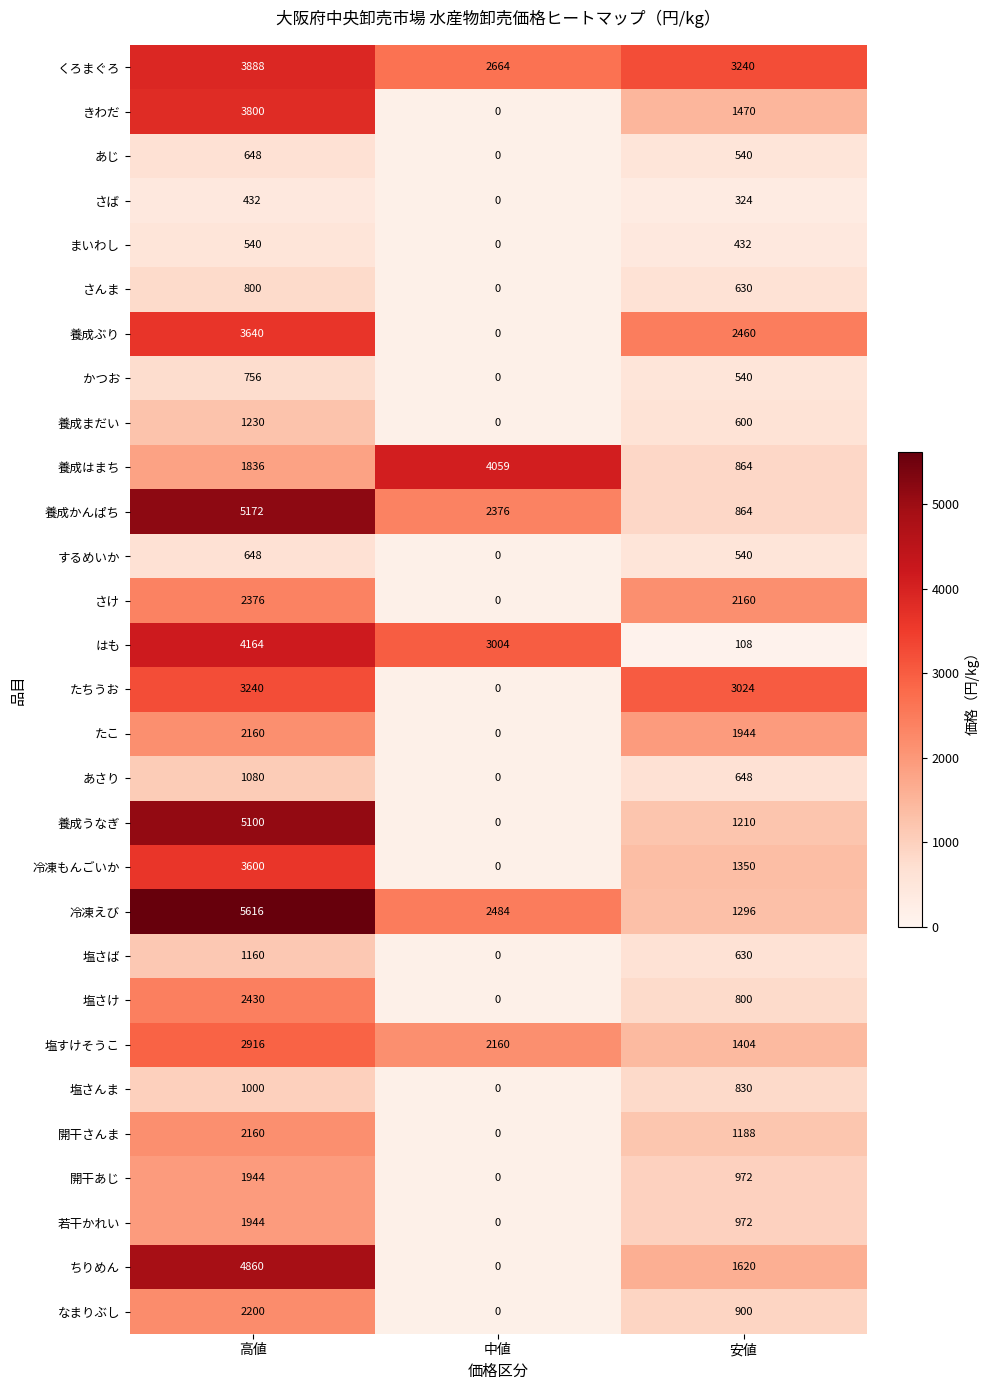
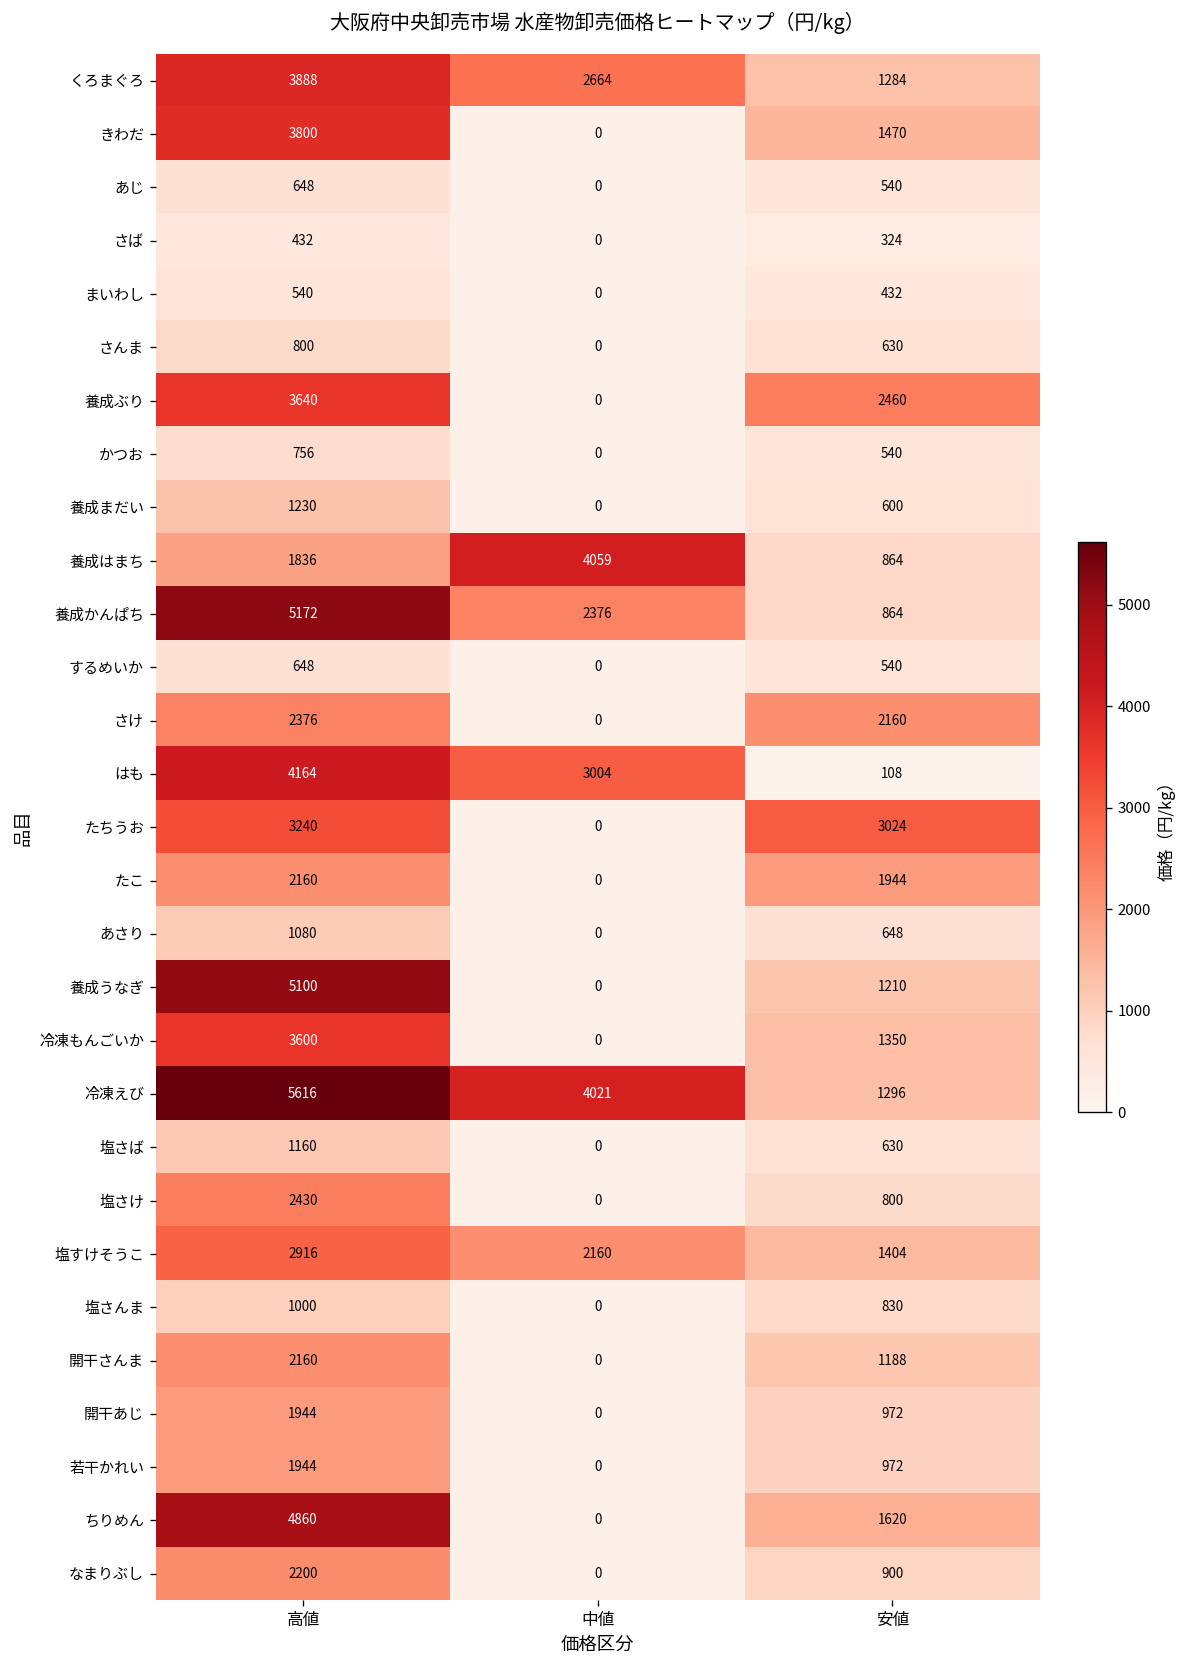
  {
    "くろまぐろ": {
      "高値": 3888,
      "中値": 2664,
-     "安値": 3240
+     "安値": 1284
    },
    "きわだ": {
      "高値": 3800,
      "安値": 1470
    },
    "あじ": {
      "高値": 648,
      "安値": 540
    },
    "さば": {
      "高値": 432,
      "安値": 324
    },
    "まいわし": {
      "高値": 540,
      "安値": 432
    },
    "さんま": {
      "高値": 800,
      "安値": 630
    },
    "養成ぶり": {
      "高値": 3640,
      "安値": 2460
    },
    "かつお": {
      "高値": 756,
      "安値": 540
    },
    "養成まだい": {
      "高値": 1230,
      "安値": 600
    },
    "養成はまち": {
      "高値": 1836,
      "中値": 4059,
      "安値": 864
    },
    "養成かんぱち": {
      "高値": 5172,
      "中値": 2376,
      "安値": 864
    },
    "するめいか": {
      "高値": 648,
      "安値": 540
    },
    "さけ": {
      "高値": 2376,
      "安値": 2160
    },
    "はも": {
      "高値": 4164,
      "中値": 3004,
      "安値": 108
    },
    "たちうお": {
      "高値": 3240,
      "安値": 3024
    },
    "たこ": {
      "高値": 2160,
      "安値": 1944
    },
    "あさり": {
      "高値": 1080,
      "安値": 648
    },
    "養成うなぎ": {
      "高値": 5100,
      "安値": 1210
    },
    "冷凍もんごいか": {
      "高値": 3600,
      "安値": 1350
    },
    "冷凍えび": {
      "高値": 5616,
-     "中値": 2484,
+     "中値": 4021,
      "安値": 1296
    },
    "塩さば": {
      "高値": 1160,
      "安値": 630
    },
    "塩さけ": {
      "高値": 2430,
      "安値": 800
    },
    "塩すけそうこ": {
      "高値": 2916,
      "中値": 2160,
      "安値": 1404
    },
    "塩さんま": {
      "高値": 1000,
      "安値": 830
    },
    "開干さんま": {
      "高値": 2160,
      "安値": 1188
    },
    "開干あじ": {
      "高値": 1944,
      "安値": 972
    },
    "若干かれい": {
      "高値": 1944,
      "安値": 972
    },
    "ちりめん": {
      "高値": 4860,
      "安値": 1620
    },
    "なまりぶし": {
      "高値": 2200,
      "安値": 900
    }
  }
